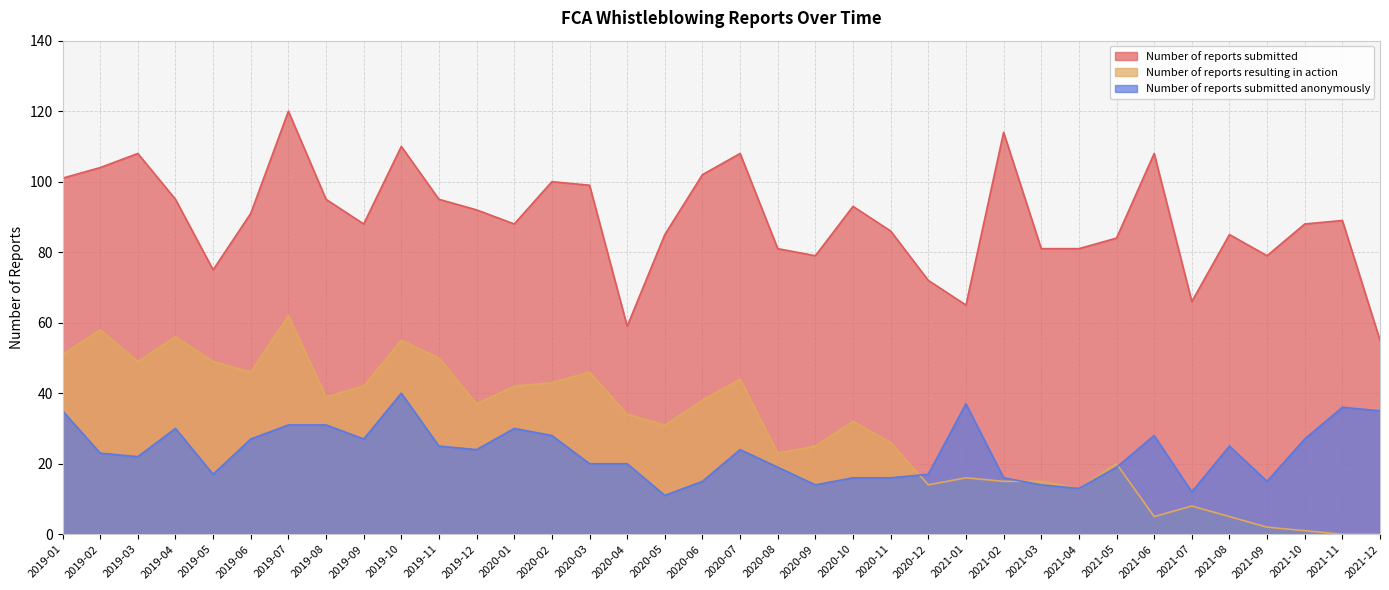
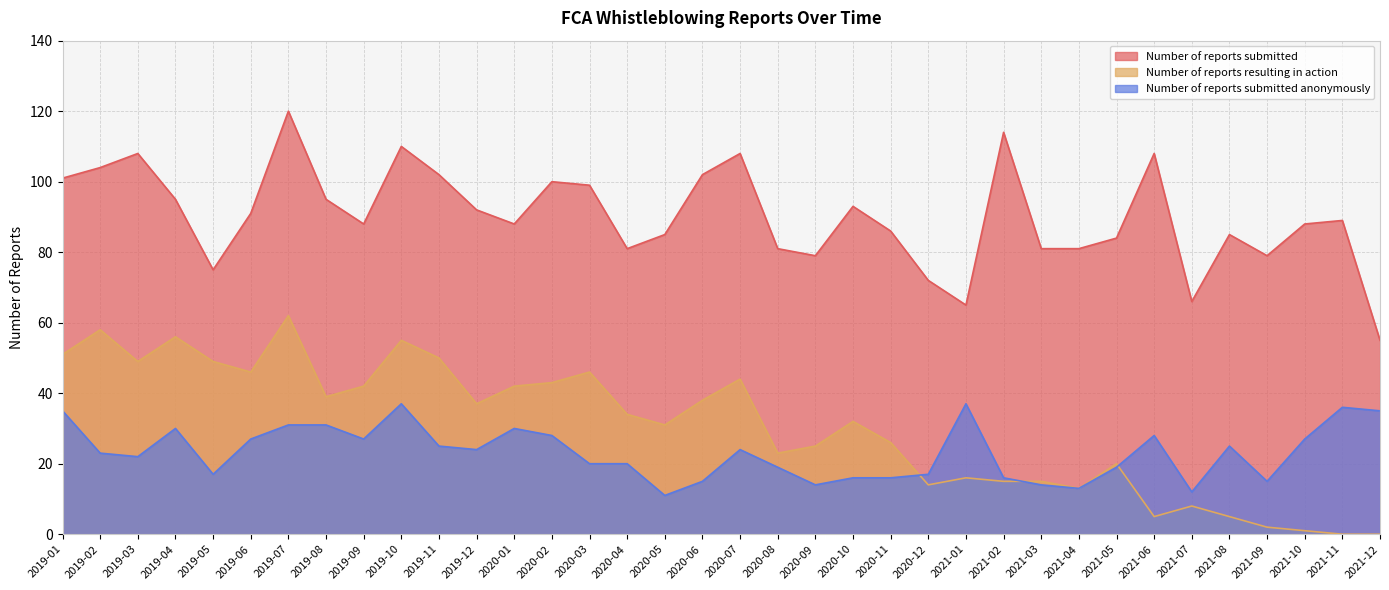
  {
    "Number of reports submitted": {
      "2019-01": 101,
      "2019-02": 104,
      "2019-03": 108,
      "2019-04": 95,
      "2019-05": 75,
      "2019-06": 91,
      "2019-07": 120,
      "2019-08": 95,
      "2019-09": 88,
      "2019-10": 110,
-     "2019-11": 95,
+     "2019-11": 102,
      "2019-12": 92,
      "2020-01": 88,
      "2020-02": 100,
      "2020-03": 99,
-     "2020-04": 59,
+     "2020-04": 81,
      "2020-05": 85,
      "2020-06": 102,
      "2020-07": 108,
      "2020-08": 81,
      "2020-09": 79,
      "2020-10": 93,
      "2020-11": 86,
      "2020-12": 72,
      "2021-01": 65,
      "2021-02": 114,
      "2021-03": 81,
      "2021-04": 81,
      "2021-05": 84,
      "2021-06": 108,
      "2021-07": 66,
      "2021-08": 85,
      "2021-09": 79,
      "2021-10": 88,
      "2021-11": 89,
      "2021-12": 55
    },
    "Number of reports resulting in action": {
      "2019-01": 51,
      "2019-02": 58,
      "2019-03": 49,
      "2019-04": 56,
      "2019-05": 49,
      "2019-06": 46,
      "2019-07": 62,
      "2019-08": 39,
      "2019-09": 42,
      "2019-10": 55,
      "2019-11": 50,
      "2019-12": 37,
      "2020-01": 42,
      "2020-02": 43,
      "2020-03": 46,
      "2020-04": 34,
      "2020-05": 31,
      "2020-06": 38,
      "2020-07": 44,
      "2020-08": 23,
      "2020-09": 25,
      "2020-10": 32,
      "2020-11": 26,
      "2020-12": 14,
      "2021-01": 16,
      "2021-02": 15,
      "2021-03": 15,
      "2021-05": 20,
      "2021-06": 5,
      "2021-07": 8,
      "2021-08": 5,
      "2021-09": 2,
      "2021-10": 1,
      "2021-11": 0,
      "2021-12": 0
    },
    "Number of reports submitted anonymously": {
      "2019-01": 35,
      "2019-02": 23,
      "2019-03": 22,
      "2019-04": 30,
      "2019-05": 17,
      "2019-06": 27,
      "2019-07": 31,
      "2019-08": 31,
      "2019-09": 27,
-     "2019-10": 40,
+     "2019-10": 37,
      "2019-11": 25,
      "2019-12": 24,
      "2020-01": 30,
      "2020-02": 28,
      "2020-03": 20,
      "2020-04": 20,
      "2020-05": 11,
      "2020-06": 15,
      "2020-07": 24,
      "2020-08": 19,
      "2020-09": 14,
      "2020-10": 16,
      "2020-11": 16,
      "2020-12": 17,
      "2021-01": 37,
      "2021-02": 16,
      "2021-03": 14,
      "2021-05": 19,
      "2021-06": 28,
      "2021-07": 12,
      "2021-08": 25,
      "2021-09": 15,
      "2021-10": 27,
      "2021-11": 36,
      "2021-12": 35
    }
  }
